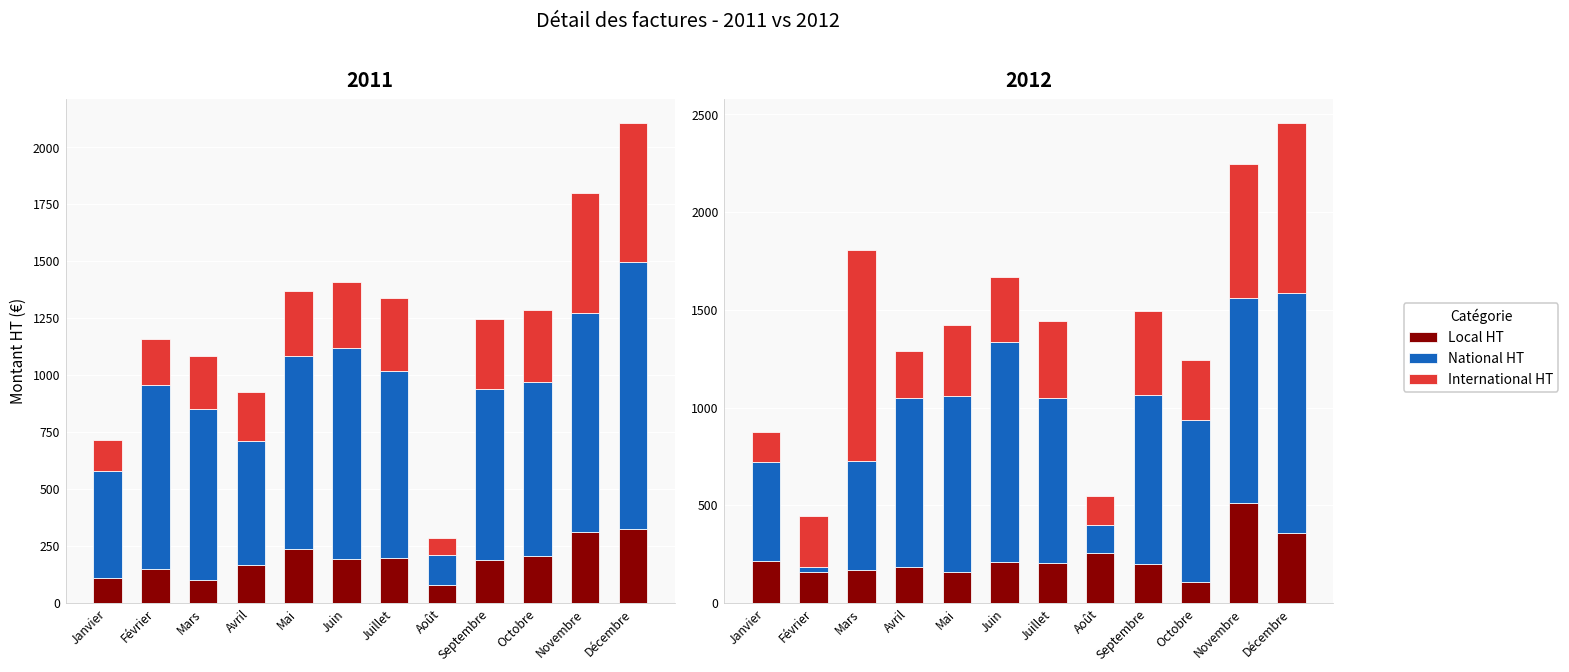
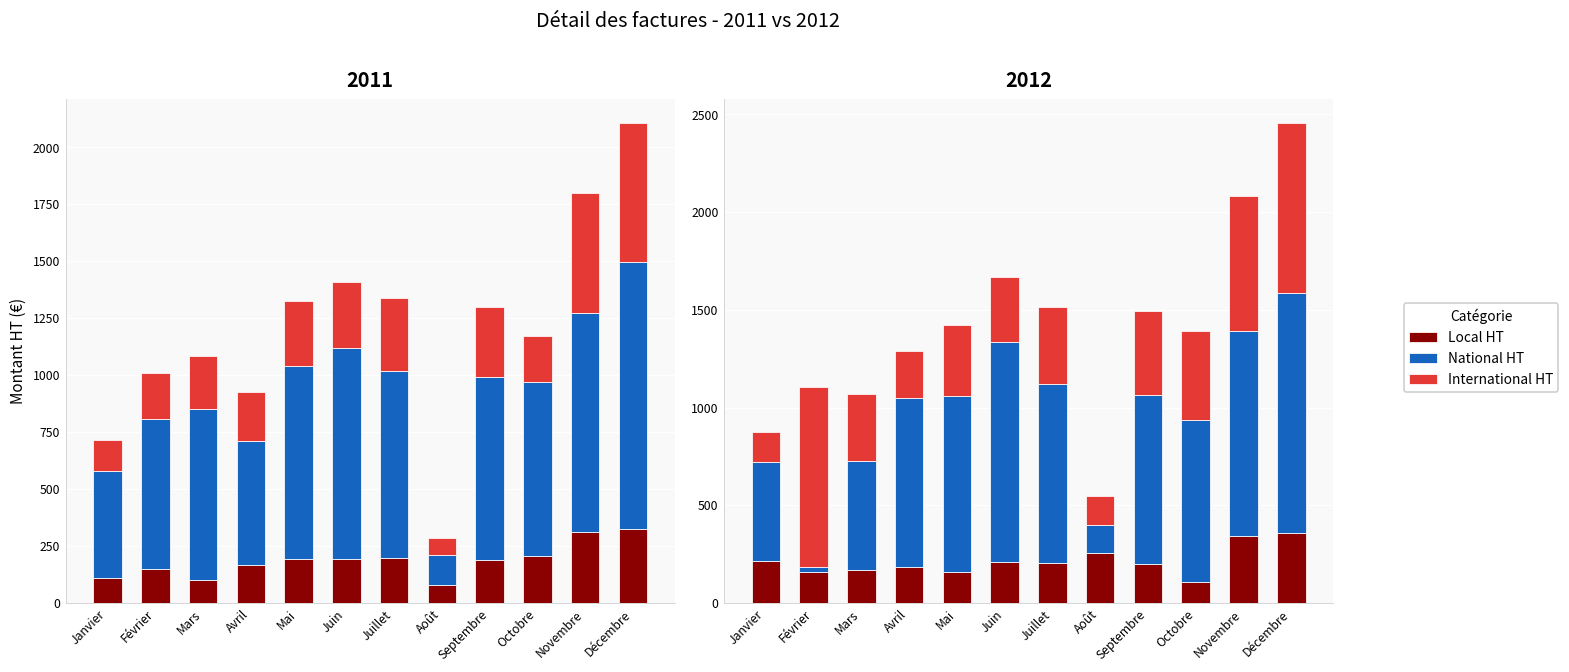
  {
    "2011": {
      "Local HT": {
        "Janvier": 110,
        "Février": 150,
        "Mars": 100,
        "Avril": 170,
-       "Mai": 240,
+       "Mai": 190,
        "Juin": 190,
        "Juillet": 200,
        "Août": 80,
        "Septembre": 190,
        "Octobre": 200,
        "Novembre": 310,
        "Décembre": 330
      },
      "National HT": {
        "Janvier": 470,
-       "Février": 810,
+       "Février": 660,
        "Mars": 750,
        "Avril": 550,
        "Mai": 850,
        "Juin": 920,
        "Juillet": 820,
        "Août": 130,
-       "Septembre": 750,
+       "Septembre": 800,
        "Octobre": 770,
        "Novembre": 960,
        "Décembre": 1170
      },
      "International HT": {
        "Janvier": 140,
        "Février": 200,
        "Mars": 230,
        "Avril": 210,
        "Mai": 290,
        "Juin": 290,
        "Juillet": 320,
        "Août": 80,
        "Septembre": 310,
-       "Octobre": 310,
+       "Octobre": 200,
        "Novembre": 530,
        "Décembre": 610
      }
    },
    "2012": {
      "Local HT": {
        "Janvier": 220,
        "Février": 160,
        "Mars": 170,
        "Avril": 180,
        "Mai": 160,
        "Juin": 210,
        "Juillet": 200,
        "Août": 260,
        "Septembre": 200,
        "Octobre": 110,
-       "Novembre": 510,
+       "Novembre": 340,
        "Décembre": 360
      },
      "National HT": {
        "Janvier": 510,
        "Février": 20,
        "Mars": 560,
        "Avril": 870,
        "Mai": 900,
        "Juin": 1120,
-       "Juillet": 840,
+       "Juillet": 910,
        "Août": 140,
        "Septembre": 870,
        "Octobre": 830,
        "Novembre": 1050,
        "Décembre": 1230
      },
      "International HT": {
        "Janvier": 150,
-       "Février": 260,
-       "Mars": 1080,
+       "Février": 920,
+       "Mars": 340,
        "Avril": 240,
        "Mai": 360,
        "Juin": 330,
        "Juillet": 390,
        "Août": 150,
        "Septembre": 430,
-       "Octobre": 310,
+       "Octobre": 460,
        "Novembre": 690,
        "Décembre": 870
      }
    }
  }
